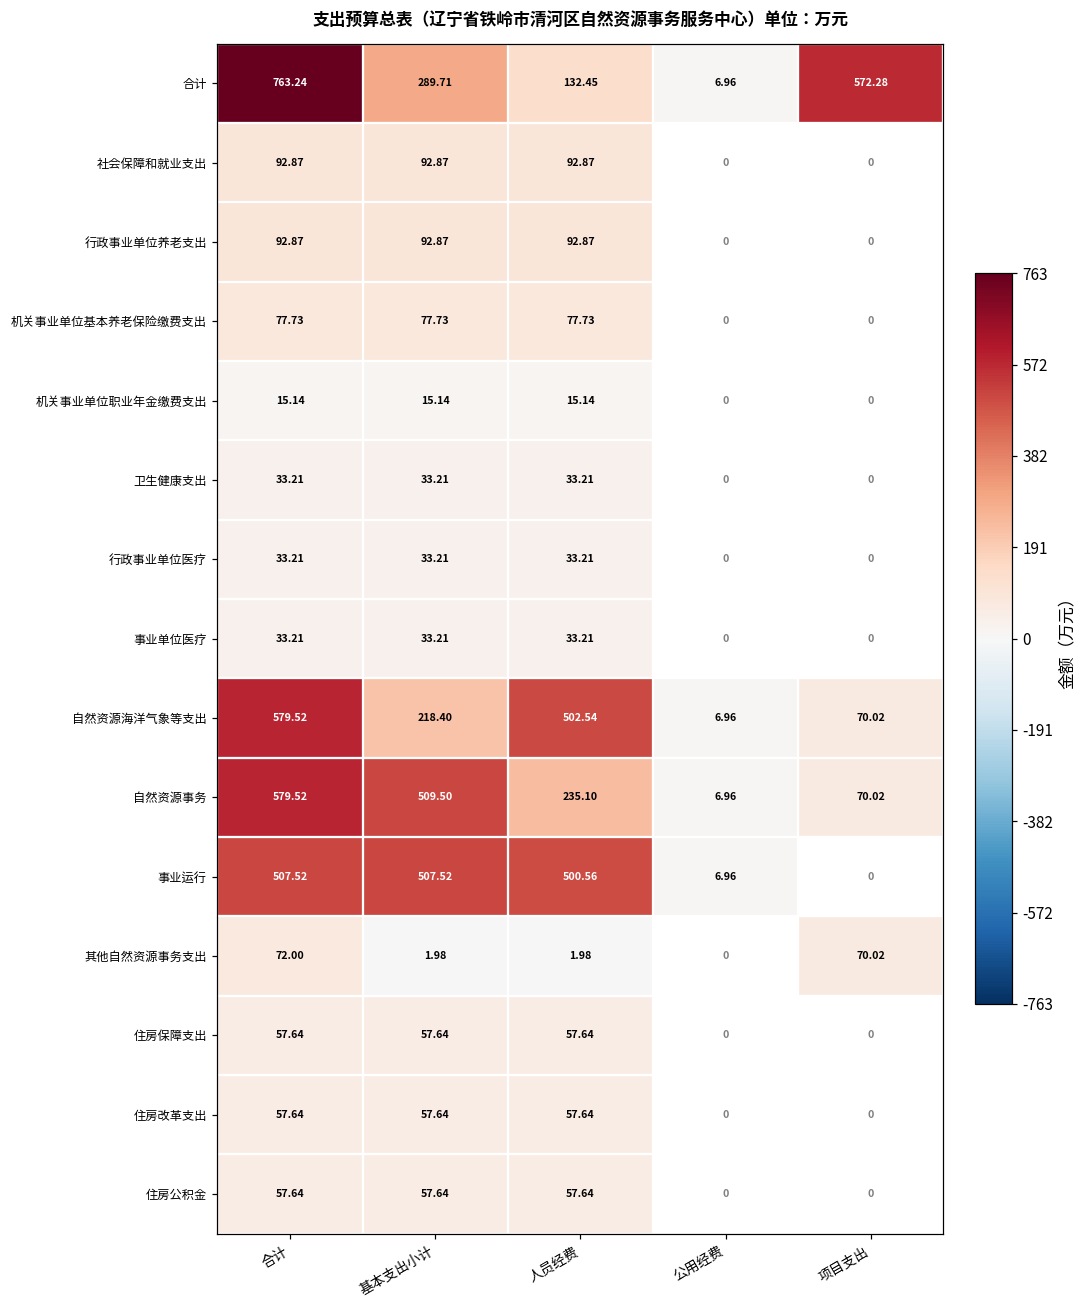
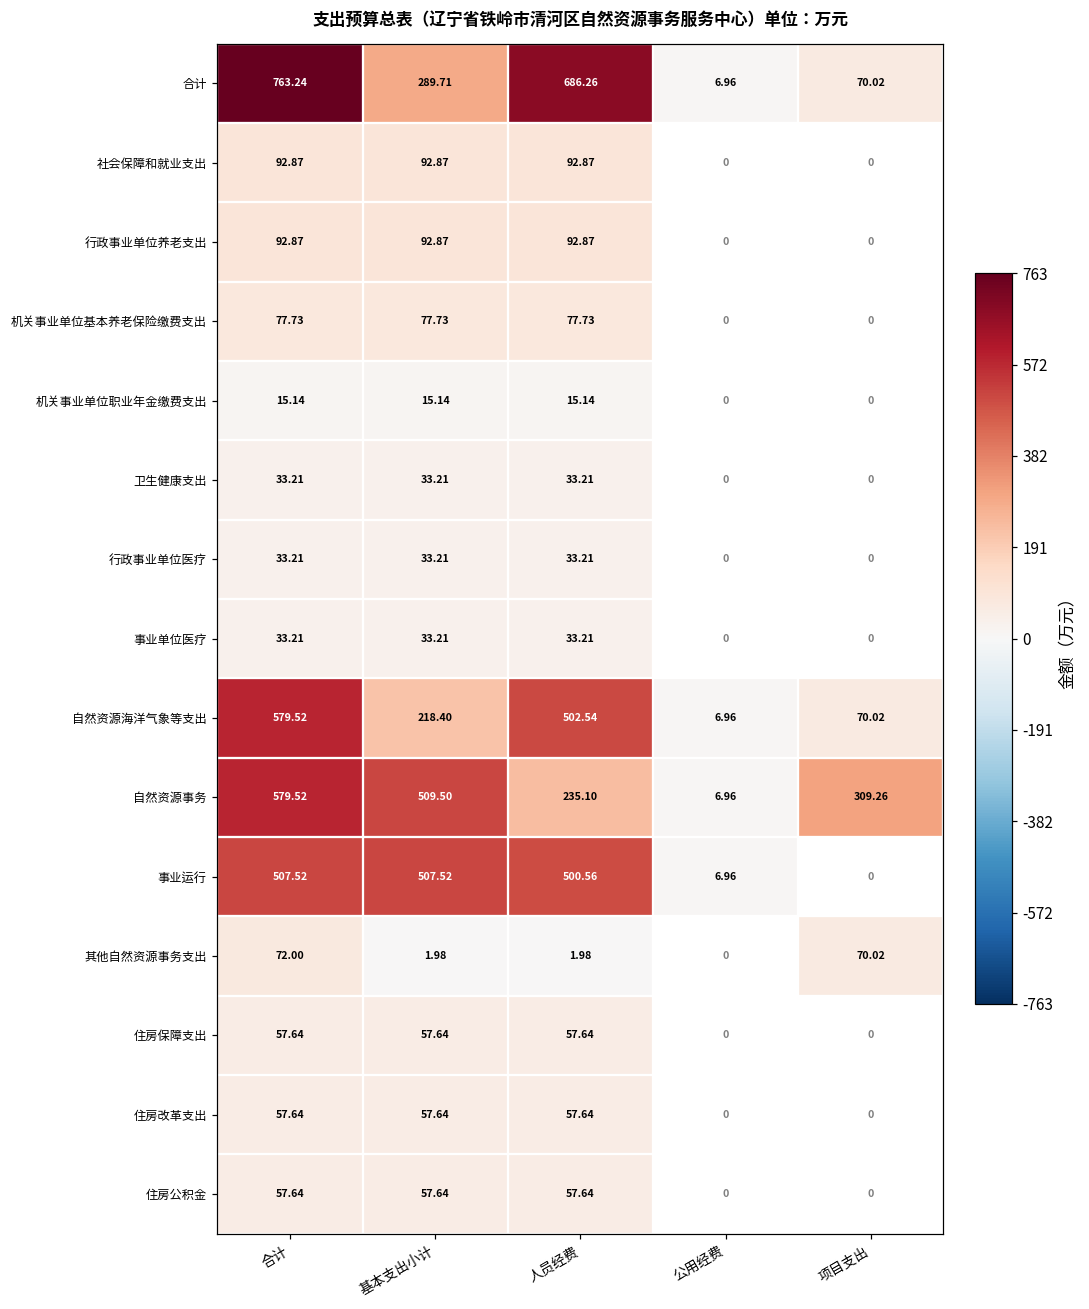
  {
    "合计": {
      "合计": 763.24,
      "基本支出小计": 289.71,
-     "人员经费": 132.45,
+     "人员经费": 686.26,
      "公用经费": 6.96,
-     "项目支出": 572.28
+     "项目支出": 70.02
    },
    "社会保障和就业支出": {
      "合计": 92.87,
      "基本支出小计": 92.87,
      "人员经费": 92.87
    },
    "行政事业单位养老支出": {
      "合计": 92.87,
      "基本支出小计": 92.87,
      "人员经费": 92.87
    },
    "机关事业单位基本养老保险缴费支出": {
      "合计": 77.73,
      "基本支出小计": 77.73,
      "人员经费": 77.73
    },
    "机关事业单位职业年金缴费支出": {
      "合计": 15.14,
      "基本支出小计": 15.14,
      "人员经费": 15.14
    },
    "卫生健康支出": {
      "合计": 33.21,
      "基本支出小计": 33.21,
      "人员经费": 33.21
    },
    "行政事业单位医疗": {
      "合计": 33.21,
      "基本支出小计": 33.21,
      "人员经费": 33.21
    },
    "事业单位医疗": {
      "合计": 33.21,
      "基本支出小计": 33.21,
      "人员经费": 33.21
    },
    "自然资源海洋气象等支出": {
      "合计": 579.52,
      "基本支出小计": 218.40,
      "人员经费": 502.54,
      "公用经费": 6.96,
      "项目支出": 70.02
    },
    "自然资源事务": {
      "合计": 579.52,
      "基本支出小计": 509.50,
      "人员经费": 235.10,
      "公用经费": 6.96,
-     "项目支出": 70.02
+     "项目支出": 309.26
    },
    "事业运行": {
      "合计": 507.52,
      "基本支出小计": 507.52,
      "人员经费": 500.56,
      "公用经费": 6.96
    },
    "其他自然资源事务支出": {
      "合计": 72.00,
      "基本支出小计": 1.98,
      "人员经费": 1.98,
      "项目支出": 70.02
    },
    "住房保障支出": {
      "合计": 57.64,
      "基本支出小计": 57.64,
      "人员经费": 57.64
    },
    "住房改革支出": {
      "合计": 57.64,
      "基本支出小计": 57.64,
      "人员经费": 57.64
    },
    "住房公积金": {
      "合计": 57.64,
      "基本支出小计": 57.64,
      "人员经费": 57.64
    }
  }
